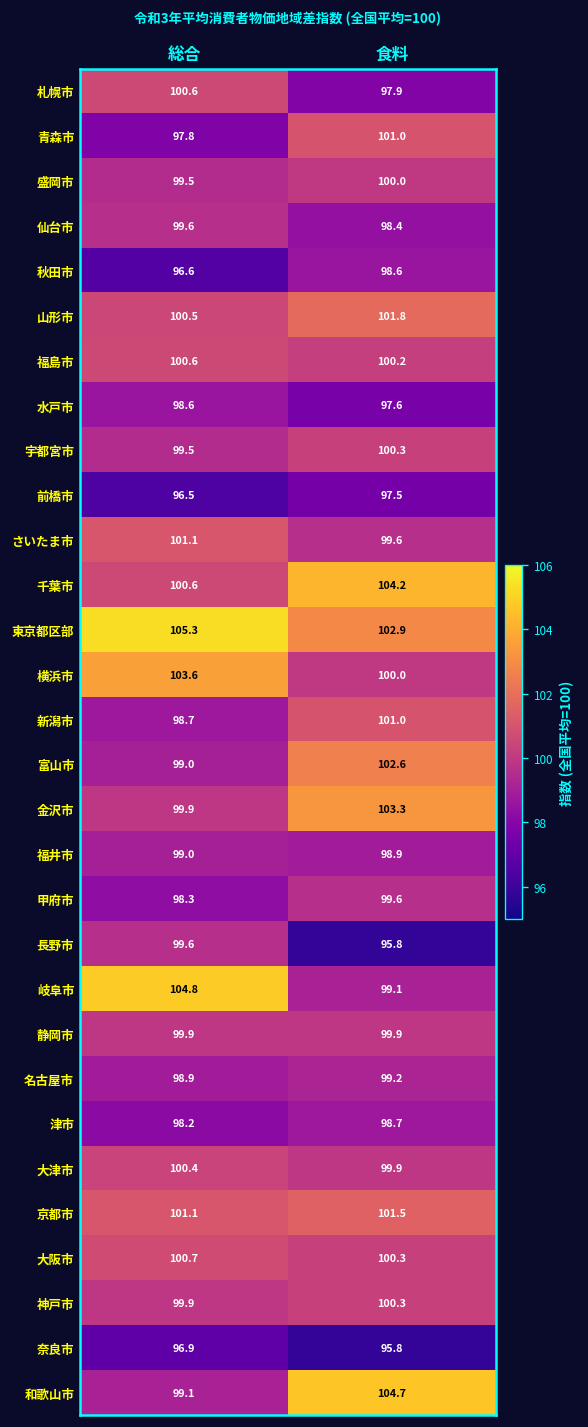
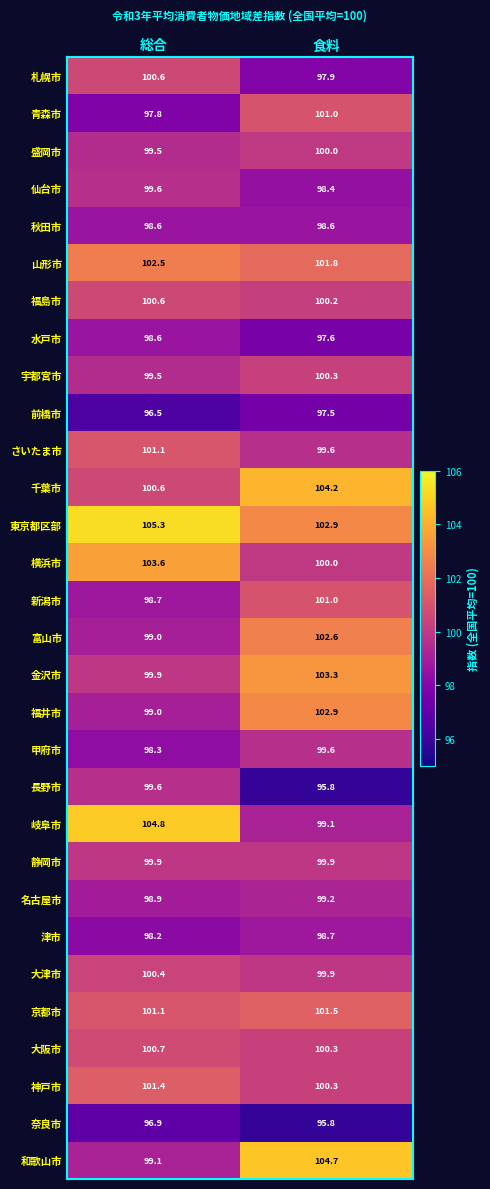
  {
    "札幌市": {
      "総合": 100.6,
      "食料": 97.9
    },
    "青森市": {
      "総合": 97.8,
      "食料": 101.0
    },
    "盛岡市": {
      "総合": 99.5,
      "食料": 100.0
    },
    "仙台市": {
      "総合": 99.6,
      "食料": 98.4
    },
    "秋田市": {
-     "総合": 96.6,
+     "総合": 98.6,
      "食料": 98.6
    },
    "山形市": {
-     "総合": 100.5,
+     "総合": 102.5,
      "食料": 101.8
    },
    "福島市": {
      "総合": 100.6,
      "食料": 100.2
    },
    "水戸市": {
      "総合": 98.6,
      "食料": 97.6
    },
    "宇都宮市": {
      "総合": 99.5,
      "食料": 100.3
    },
    "前橋市": {
      "総合": 96.5,
      "食料": 97.5
    },
    "さいたま市": {
      "総合": 101.1,
      "食料": 99.6
    },
    "千葉市": {
      "総合": 100.6,
      "食料": 104.2
    },
    "東京都区部": {
      "総合": 105.3,
      "食料": 102.9
    },
    "横浜市": {
      "総合": 103.6,
      "食料": 100.0
    },
    "新潟市": {
      "総合": 98.7,
      "食料": 101.0
    },
    "富山市": {
      "総合": 99.0,
      "食料": 102.6
    },
    "金沢市": {
      "総合": 99.9,
      "食料": 103.3
    },
    "福井市": {
      "総合": 99.0,
-     "食料": 98.9
+     "食料": 102.9
    },
    "甲府市": {
      "総合": 98.3,
      "食料": 99.6
    },
    "長野市": {
      "総合": 99.6,
      "食料": 95.8
    },
    "岐阜市": {
      "総合": 104.8,
      "食料": 99.1
    },
    "静岡市": {
      "総合": 99.9,
      "食料": 99.9
    },
    "名古屋市": {
      "総合": 98.9,
      "食料": 99.2
    },
    "津市": {
      "総合": 98.2,
      "食料": 98.7
    },
    "大津市": {
      "総合": 100.4,
      "食料": 99.9
    },
    "京都市": {
      "総合": 101.1,
      "食料": 101.5
    },
    "大阪市": {
      "総合": 100.7,
      "食料": 100.3
    },
    "神戸市": {
-     "総合": 99.9,
+     "総合": 101.4,
      "食料": 100.3
    },
    "奈良市": {
      "総合": 96.9,
      "食料": 95.8
    },
    "和歌山市": {
      "総合": 99.1,
      "食料": 104.7
    }
  }
